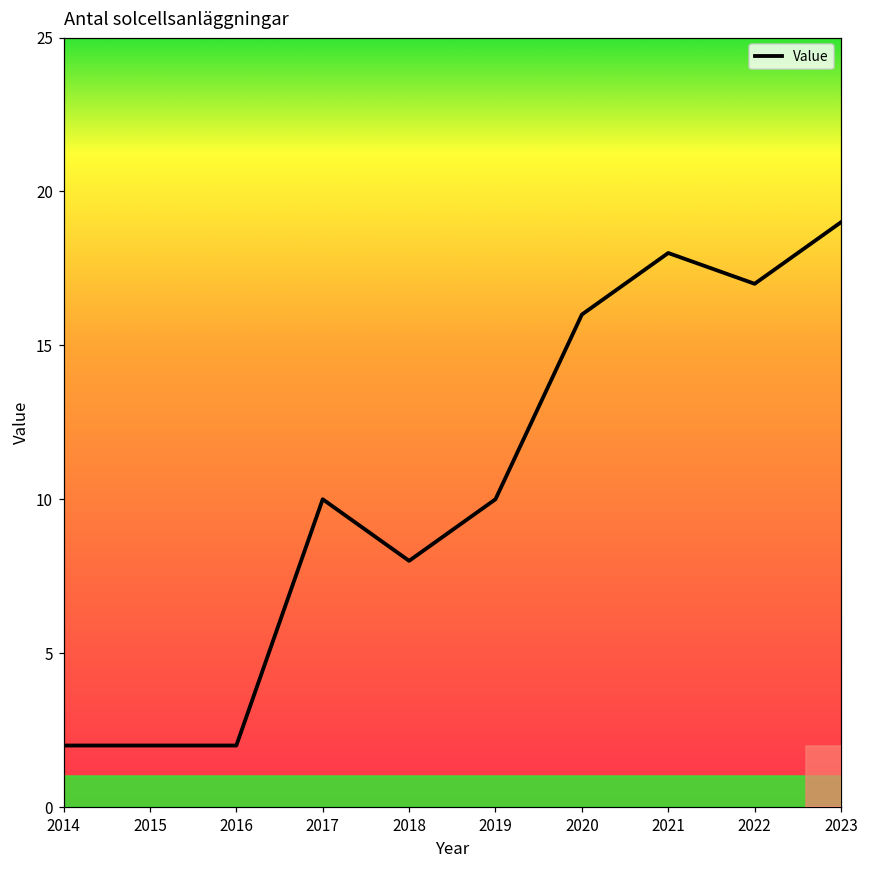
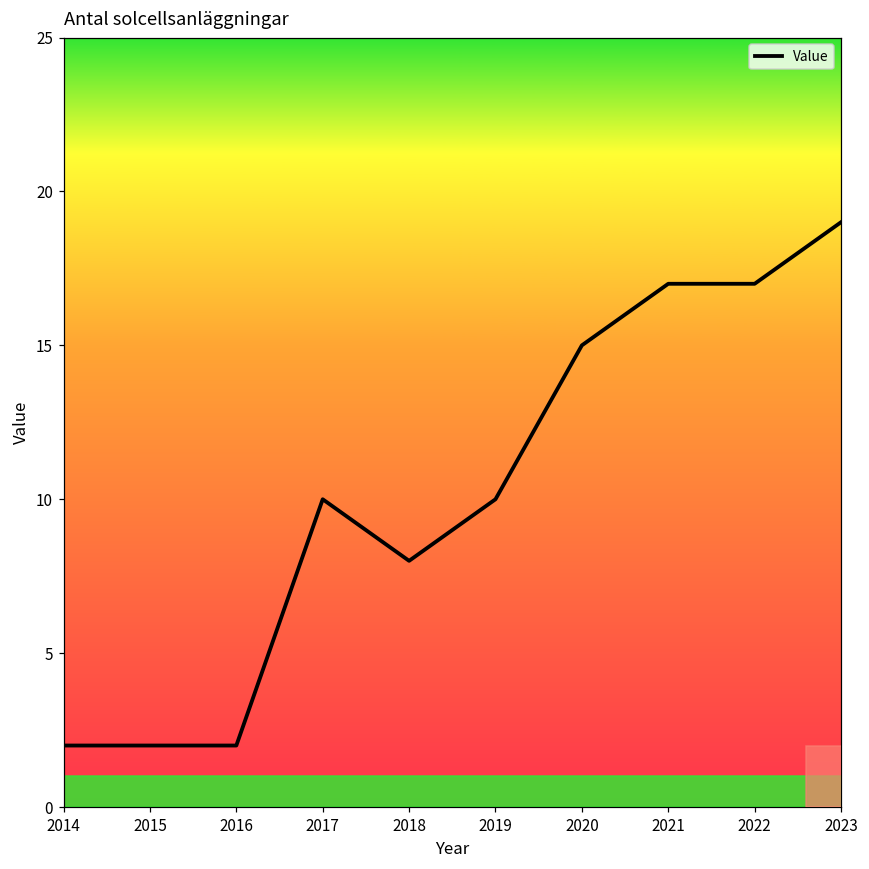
  {
    "2014": 2,
    "2015": 2,
    "2016": 2,
    "2017": 10,
    "2018": 8,
    "2019": 10,
-   "2020": 16,
-   "2021": 18,
+   "2020": 15,
+   "2021": 17,
    "2022": 17,
    "2023": 19
  }
